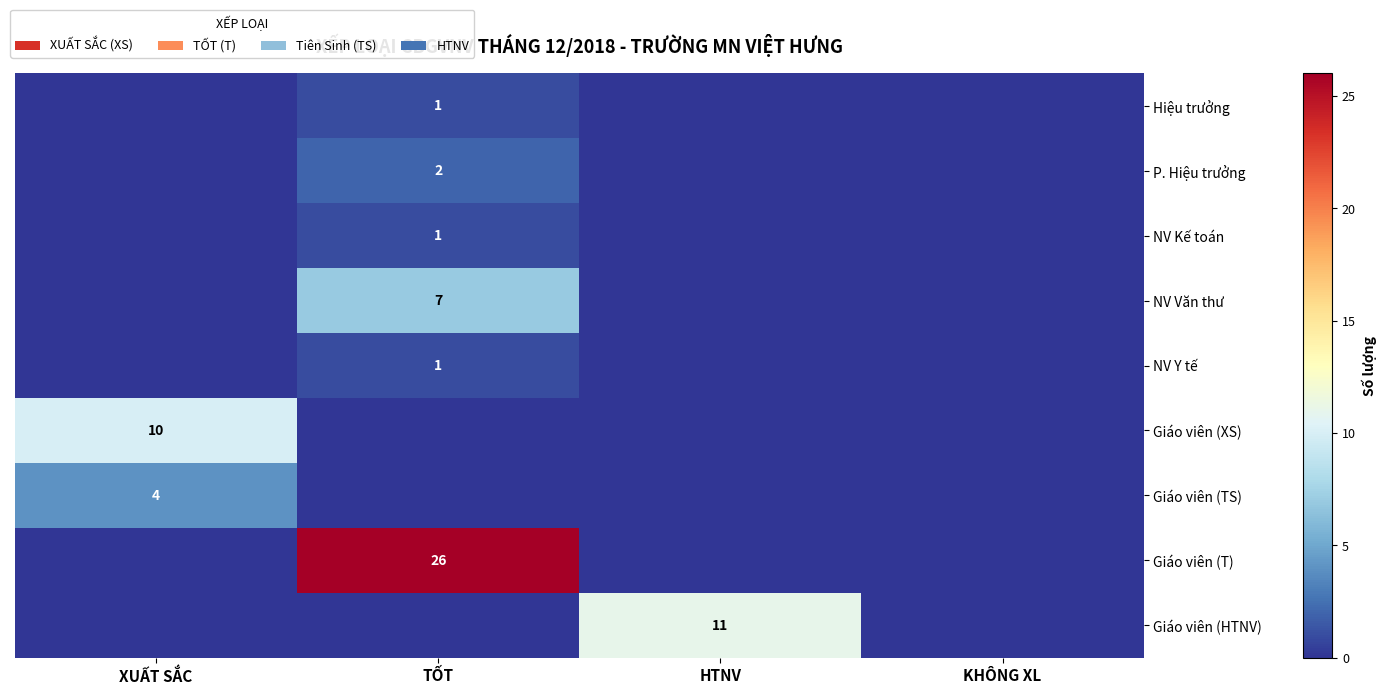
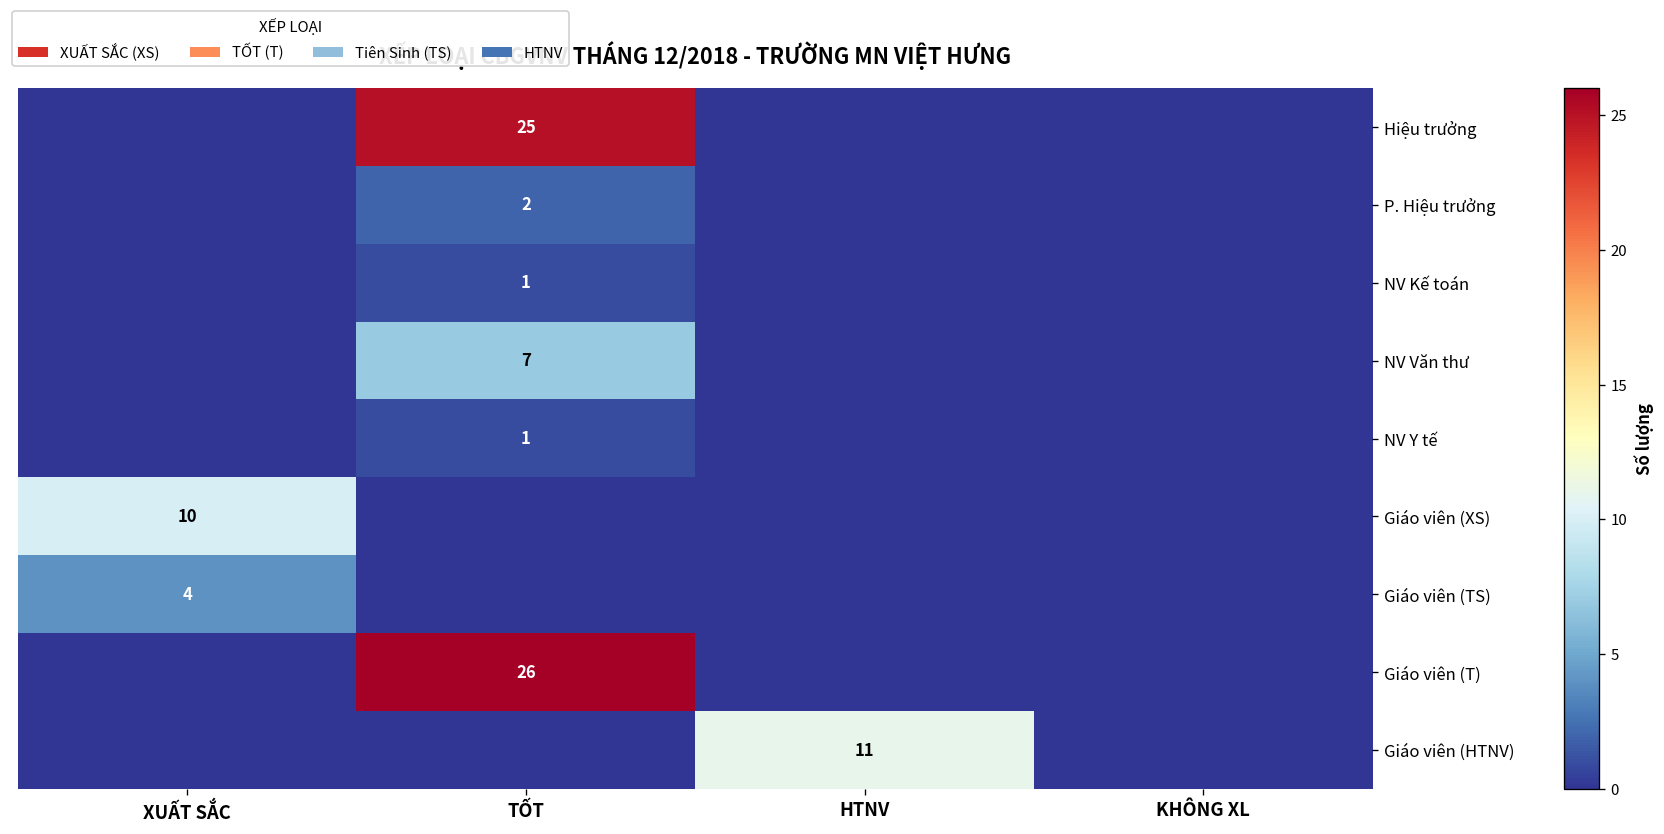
  {
    "Hiệu trưởng": {
-     "TỐT": 1
+     "TỐT": 25
    },
    "P. Hiệu trưởng": {
      "TỐT": 2
    },
    "NV Kế toán": {
      "TỐT": 1
    },
    "NV Văn thư": {
      "TỐT": 7
    },
    "NV Y tế": {
      "TỐT": 1
    },
    "Giáo viên (XS)": {
      "XUẤT SẮC": 10
    },
    "Giáo viên (TS)": {
      "XUẤT SẮC": 4
    },
    "Giáo viên (T)": {
      "TỐT": 26
    },
    "Giáo viên (HTNV)": {
      "HTNV": 11
    }
  }
